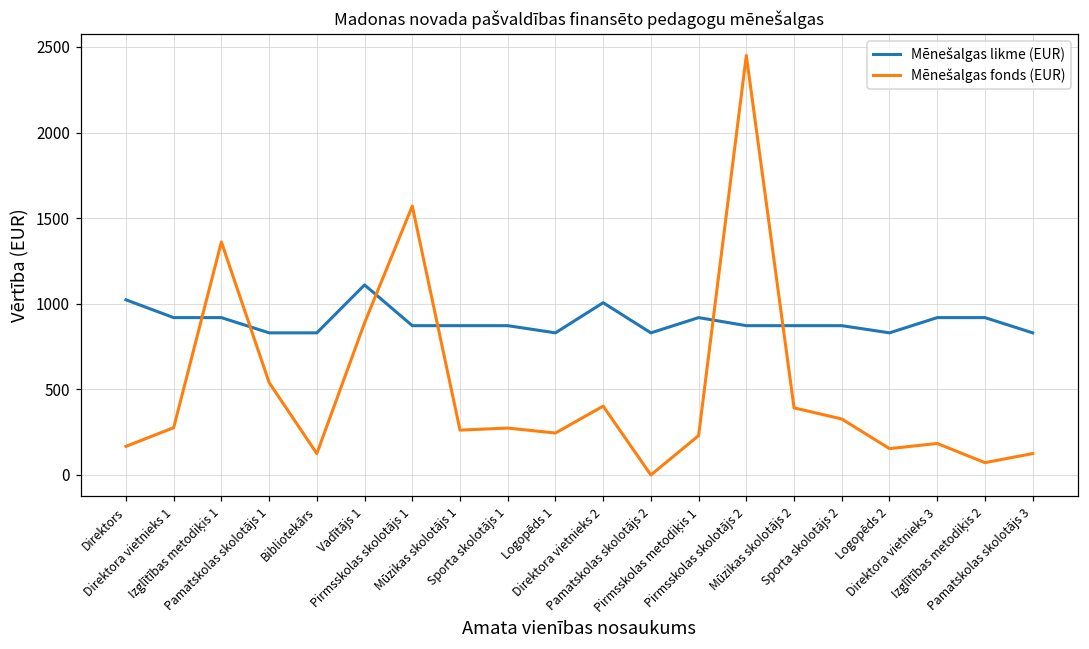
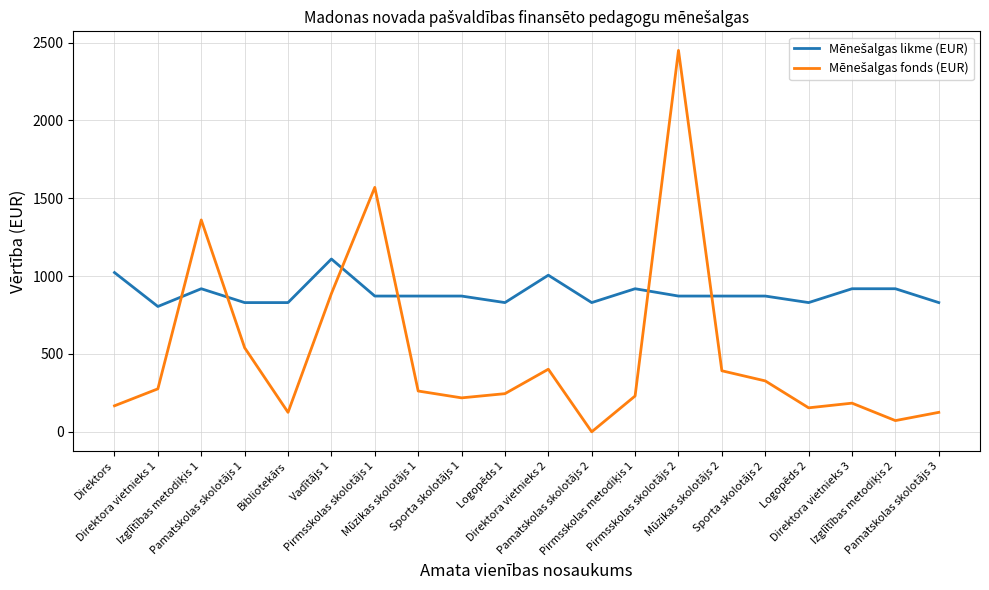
  {
    "Mēnešalgas likme (EUR)": {
      "Direktors": 1020,
-     "Direktora vietnieks 1": 920,
+     "Direktora vietnieks 1": 810,
      "Izglītības metodiķis 1": 920,
      "Pamatskolas skolotājs 1": 830,
      "Bibliotekārs": 830,
      "Vadītājs 1": 1110,
      "Pirmsskolas skolotājs 1": 870,
      "Mūzikas skolotājs 1": 870,
      "Sporta skolotājs 1": 870,
      "Logopēds 1": 830,
      "Direktora vietnieks 2": 1010,
      "Pamatskolas skolotājs 2": 830,
      "Pirmsskolas metodiķis 1": 920,
      "Pirmsskolas skolotājs 2": 870,
      "Mūzikas skolotājs 2": 870,
      "Sporta skolotājs 2": 870,
      "Logopēds 2": 830,
      "Direktora vietnieks 3": 920,
      "Izglītības metodiķis 2": 920,
      "Pamatskolas skolotājs 3": 830
    },
    "Mēnešalgas fonds (EUR)": {
      "Direktors": 170,
      "Direktora vietnieks 1": 280,
      "Izglītības metodiķis 1": 1360,
      "Pamatskolas skolotājs 1": 540,
      "Bibliotekārs": 130,
      "Vadītājs 1": 890,
      "Pirmsskolas skolotājs 1": 1570,
      "Mūzikas skolotājs 1": 260,
-     "Sporta skolotājs 1": 270,
+     "Sporta skolotājs 1": 220,
      "Logopēds 1": 250,
      "Direktora vietnieks 2": 400,
      "Pamatskolas skolotājs 2": 0,
      "Pirmsskolas metodiķis 1": 230,
      "Pirmsskolas skolotājs 2": 2450,
      "Mūzikas skolotājs 2": 390,
      "Sporta skolotājs 2": 330,
      "Logopēds 2": 150,
      "Direktora vietnieks 3": 180,
      "Izglītības metodiķis 2": 70,
      "Pamatskolas skolotājs 3": 130
    }
  }
